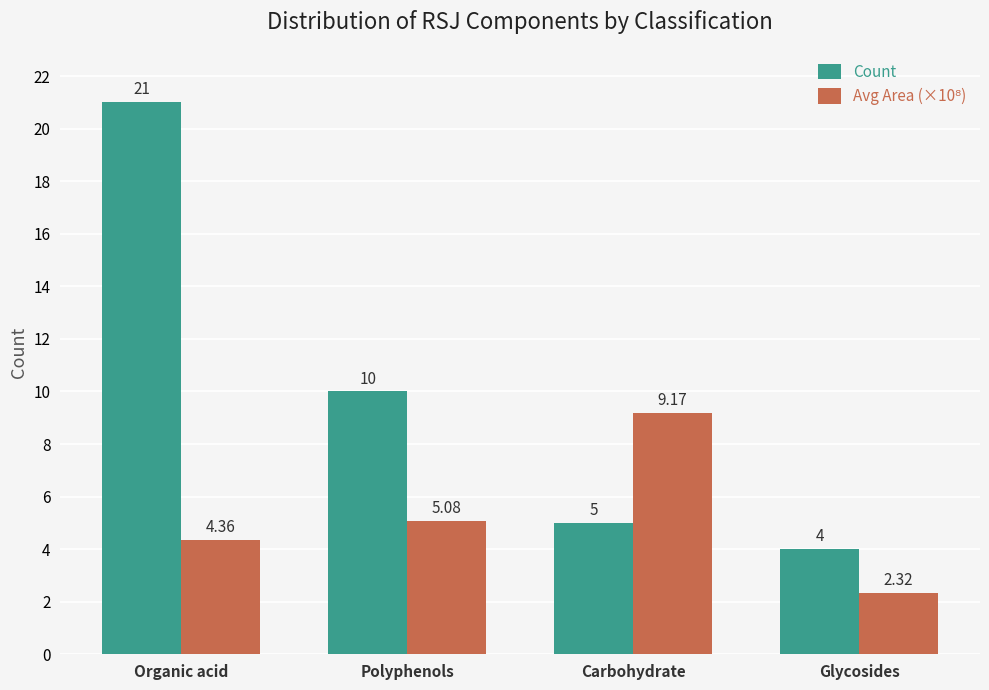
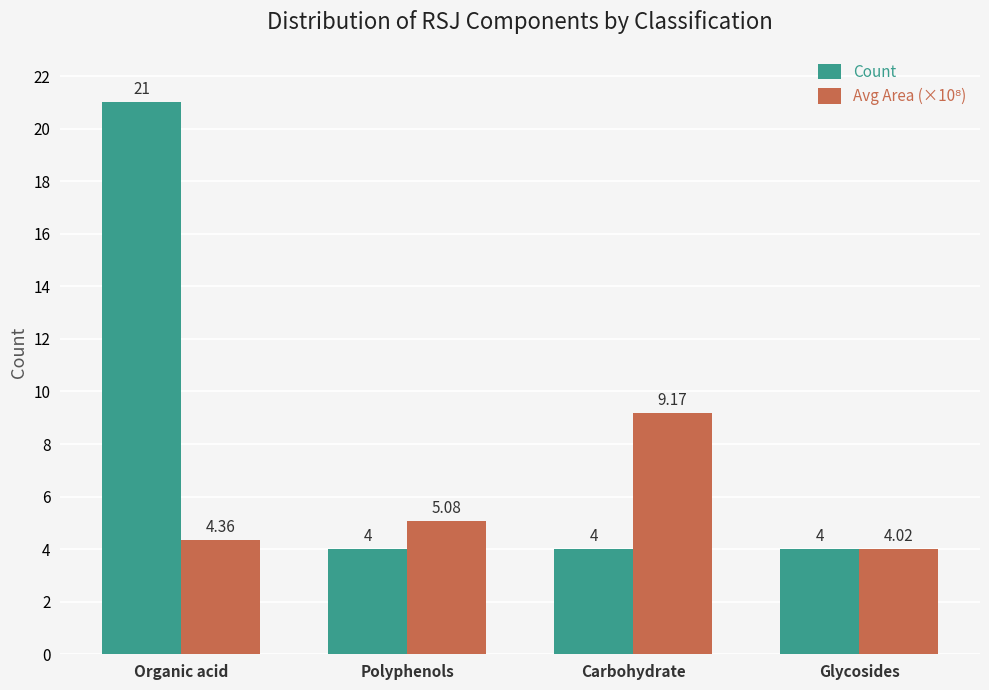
  {
    "Count": {
      "Organic acid": 21,
-     "Polyphenols": 10,
-     "Carbohydrate": 5,
+     "Polyphenols": 4,
+     "Carbohydrate": 4,
      "Glycosides": 4
    },
    "Avg Area (×10⁸)": {
      "Organic acid": 4.36,
      "Polyphenols": 5.08,
      "Carbohydrate": 9.17,
-     "Glycosides": 2.32
+     "Glycosides": 4.02
    }
  }
